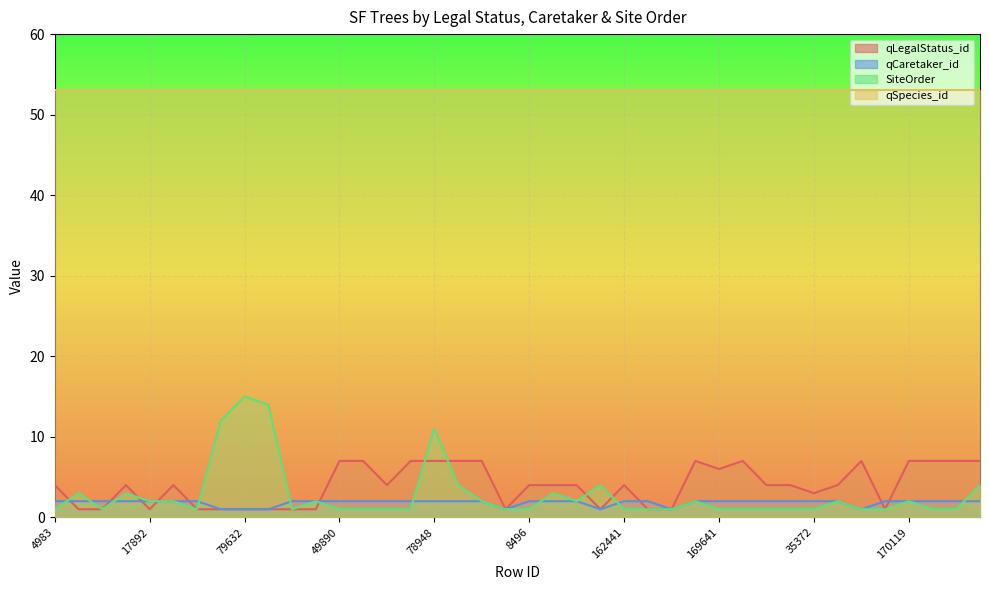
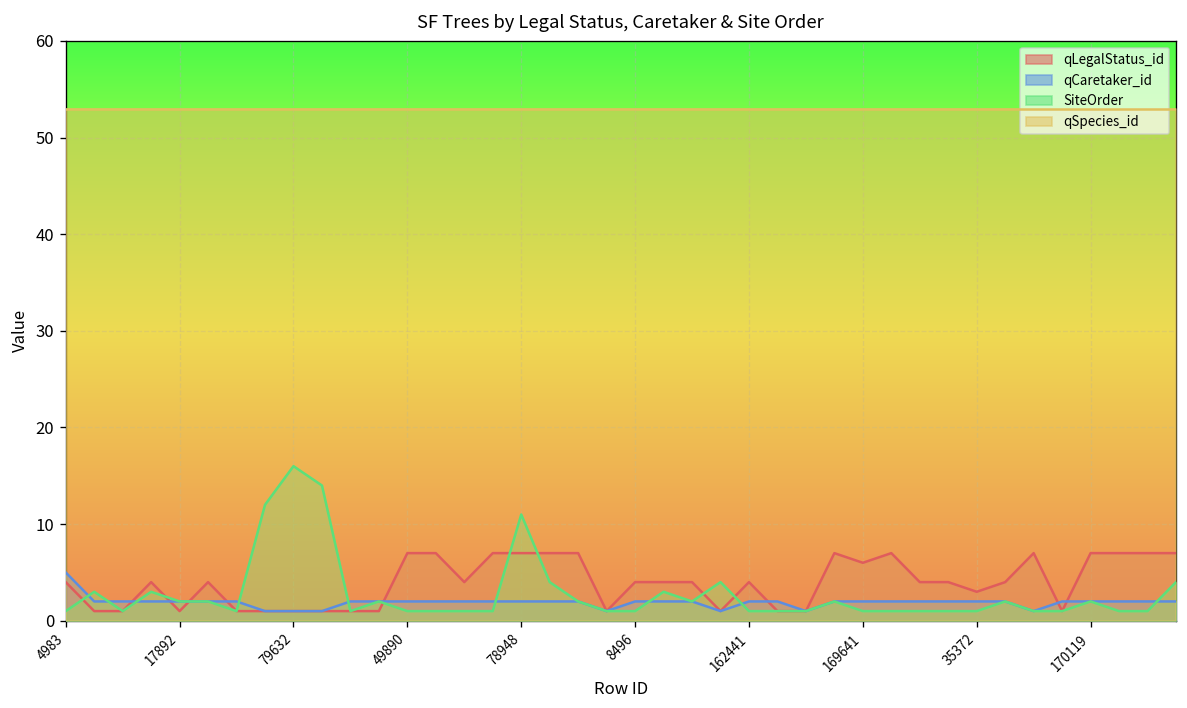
  {
    "qLegalStatus_id": {
      "4983": 4,
      "17892": 1,
      "49890": 7,
      "78948": 7,
      "8496": 4,
      "162441": 4,
      "169641": 6,
      "35372": 3,
      "170119": 7
    },
    "qCaretaker_id": {
-     "4983": 2,
+     "4983": 5,
      "49890": 2,
      "78948": 2,
      "8496": 2,
      "162441": 2,
      "169641": 2,
      "35372": 2
    },
    "SiteOrder": {
      "4983": 1,
-     "79632": 15,
+     "79632": 16,
      "49890": 1,
      "78948": 11,
      "8496": 1,
      "162441": 1,
      "169641": 1,
      "35372": 1
    },
    "qSpecies_id": {
      "4983": 53,
      "17892": 53,
      "79632": 53,
      "49890": 53,
      "78948": 53,
      "8496": 53,
      "162441": 53,
      "169641": 53,
      "35372": 53
    }
  }
